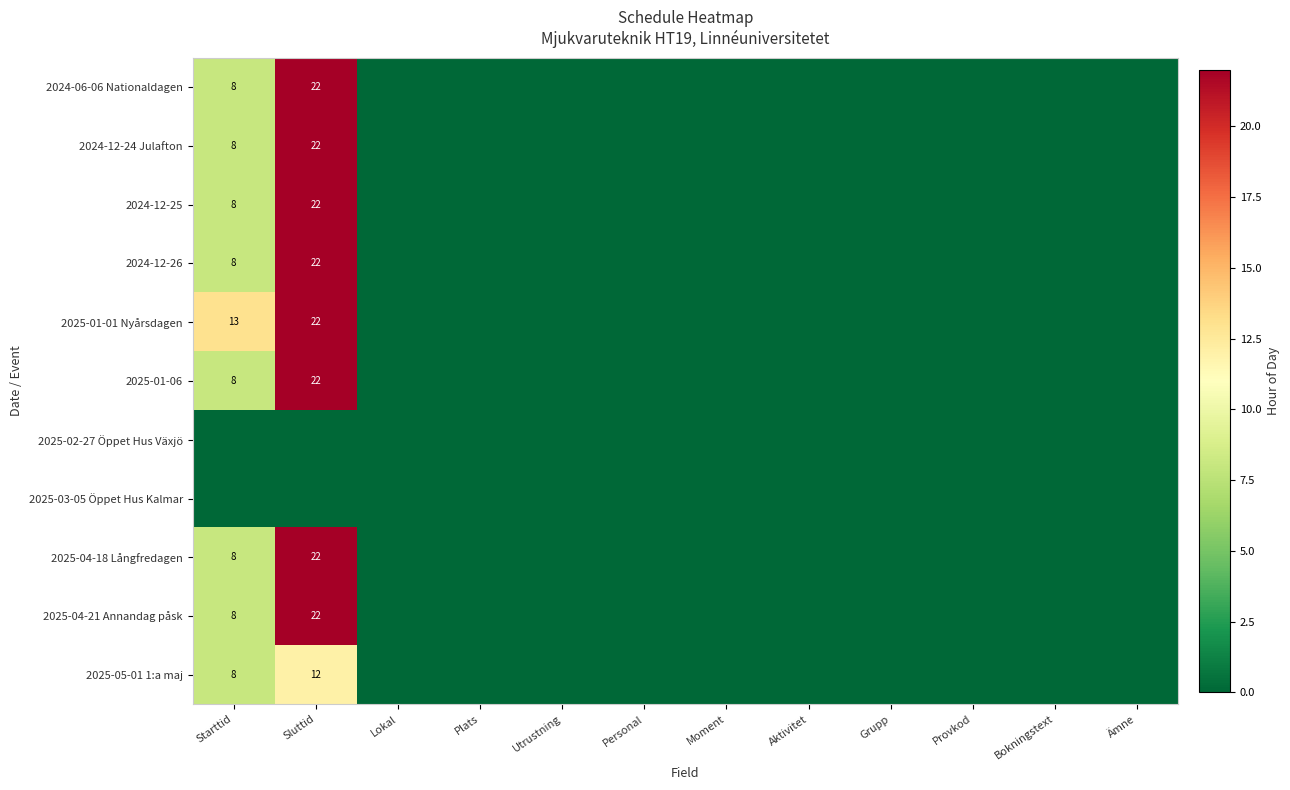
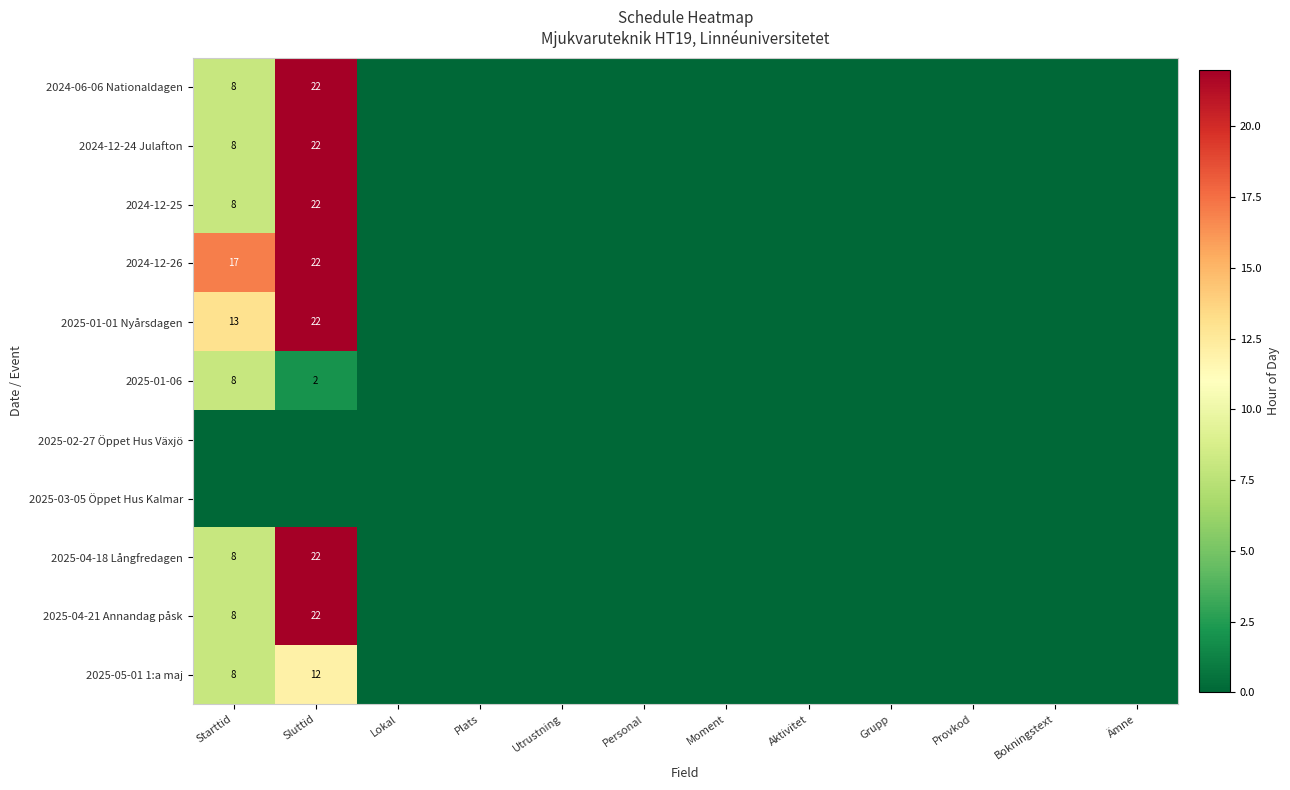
  {
    "2024-06-06 Nationaldagen": {
      "Starttid": 8,
      "Sluttid": 22
    },
    "2024-12-24 Julafton": {
      "Starttid": 8,
      "Sluttid": 22
    },
    "2024-12-25": {
      "Starttid": 8,
      "Sluttid": 22
    },
    "2024-12-26": {
-     "Starttid": 8,
+     "Starttid": 17,
      "Sluttid": 22
    },
    "2025-01-01 Nyårsdagen": {
      "Starttid": 13,
      "Sluttid": 22
    },
    "2025-01-06": {
      "Starttid": 8,
-     "Sluttid": 22
+     "Sluttid": 2
    },
    "2025-04-18 Långfredagen": {
      "Starttid": 8,
      "Sluttid": 22
    },
    "2025-04-21 Annandag påsk": {
      "Starttid": 8,
      "Sluttid": 22
    },
    "2025-05-01 1:a maj": {
      "Starttid": 8,
      "Sluttid": 12
    }
  }
